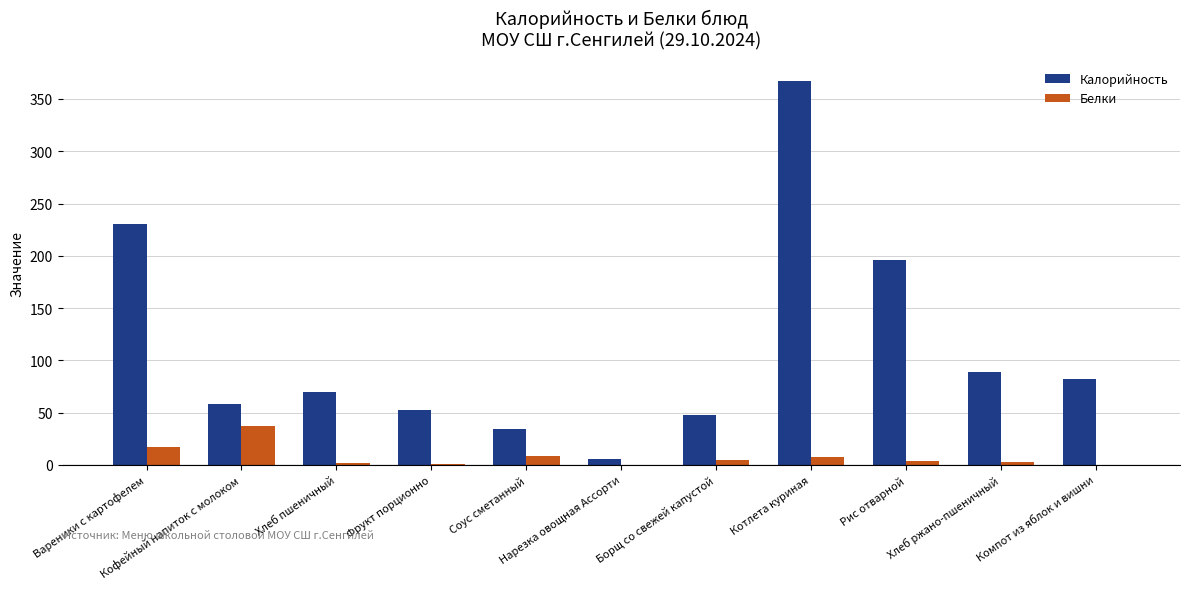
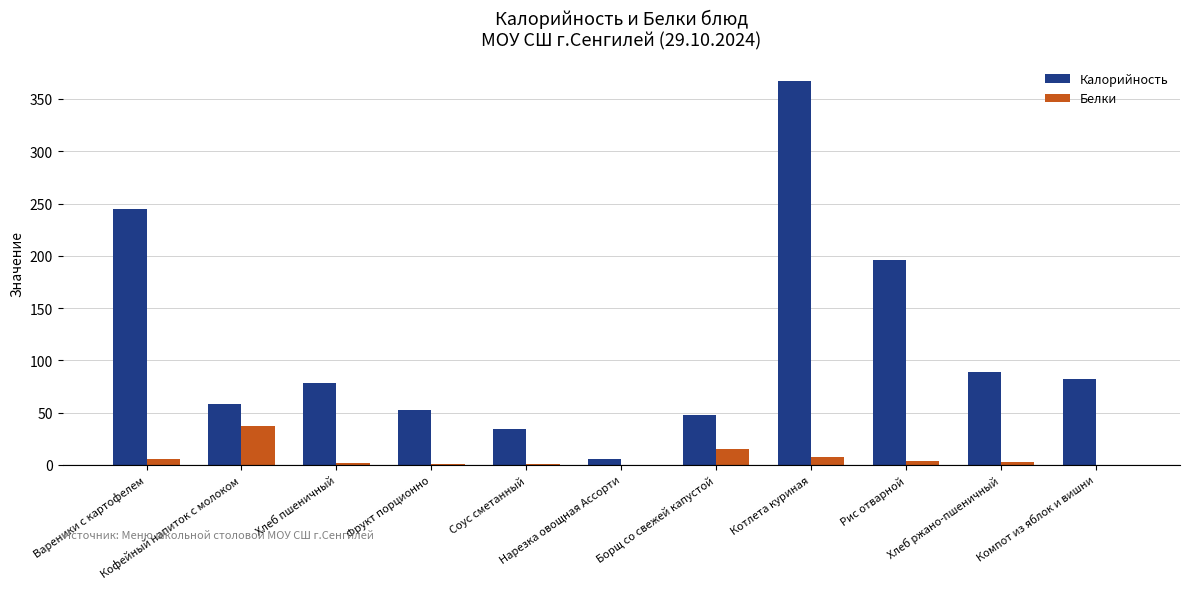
  {
    "Калорийность": {
-     "Вареники с картофелем": 230,
+     "Вареники с картофелем": 245,
      "Кофейный напиток с молоком": 58,
-     "Хлеб пшеничный": 70,
+     "Хлеб пшеничный": 78,
      "Фрукт порционно": 53,
      "Соус сметанный": 34,
      "Нарезка овощная Ассорти": 6,
      "Борщ со свежей капустой": 48,
      "Котлета куриная": 367,
      "Рис отварной": 196,
      "Хлеб ржано-пшеничный": 89,
      "Компот из яблок и вишни": 82
    },
    "Белки": {
-     "Вареники с картофелем": 17,
+     "Вареники с картофелем": 6,
      "Кофейный напиток с молоком": 37,
-     "Соус сметанный": 9,
+     "Соус сметанный": 1,
      "Нарезка овощная Ассорти": 0,
-     "Борщ со свежей капустой": 5,
+     "Борщ со свежей капустой": 15,
      "Котлета куриная": 8,
      "Рис отварной": 4,
      "Хлеб ржано-пшеничный": 3,
      "Компот из яблок и вишни": 0
    }
  }
